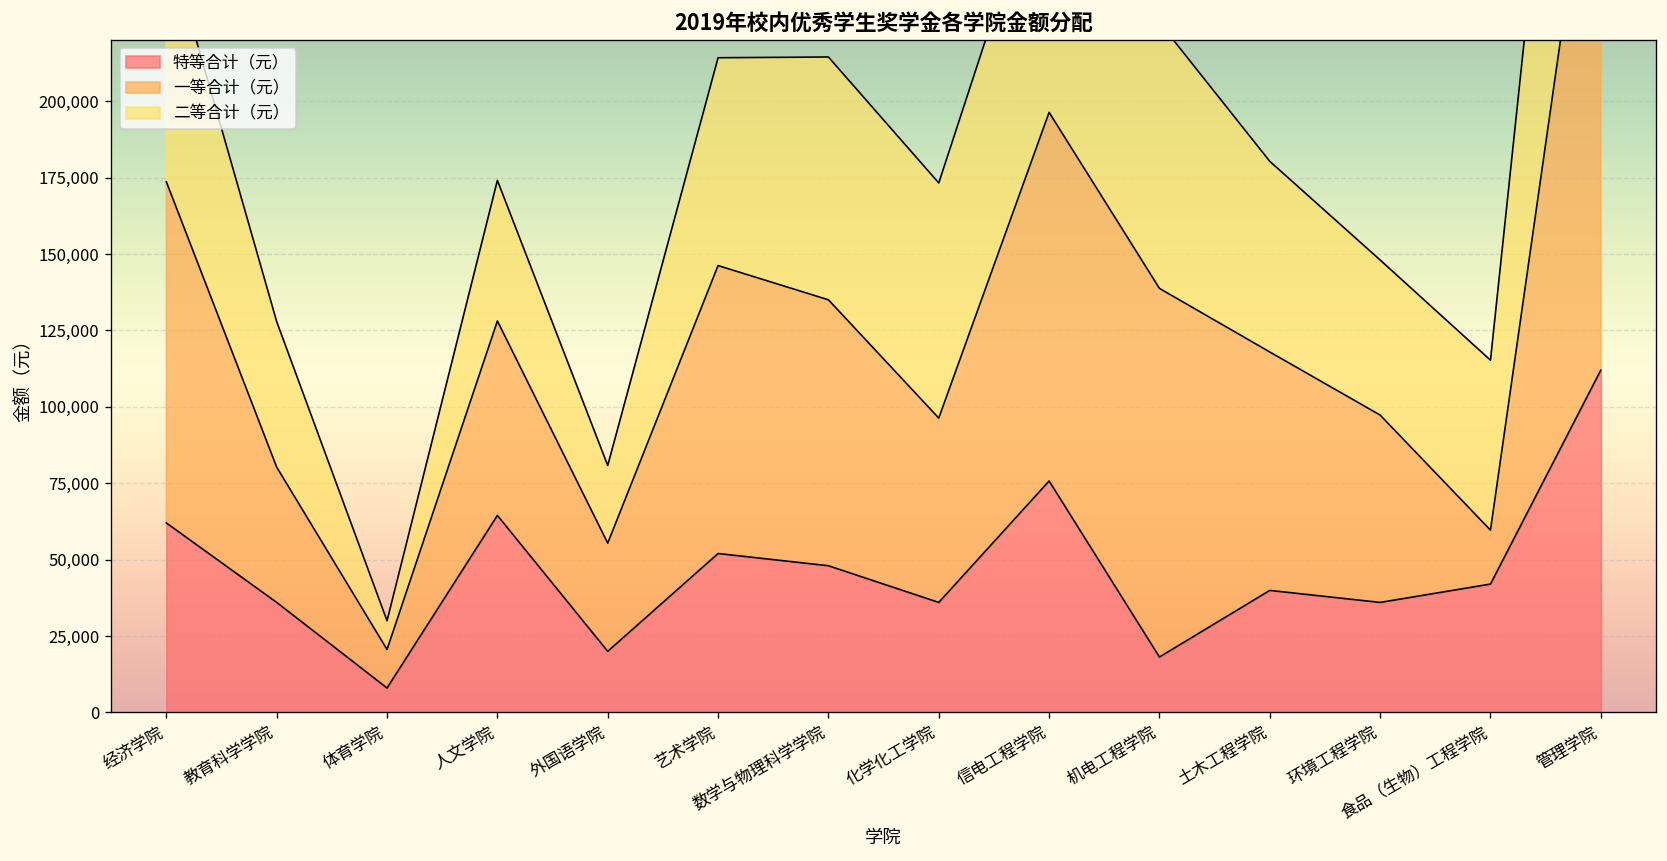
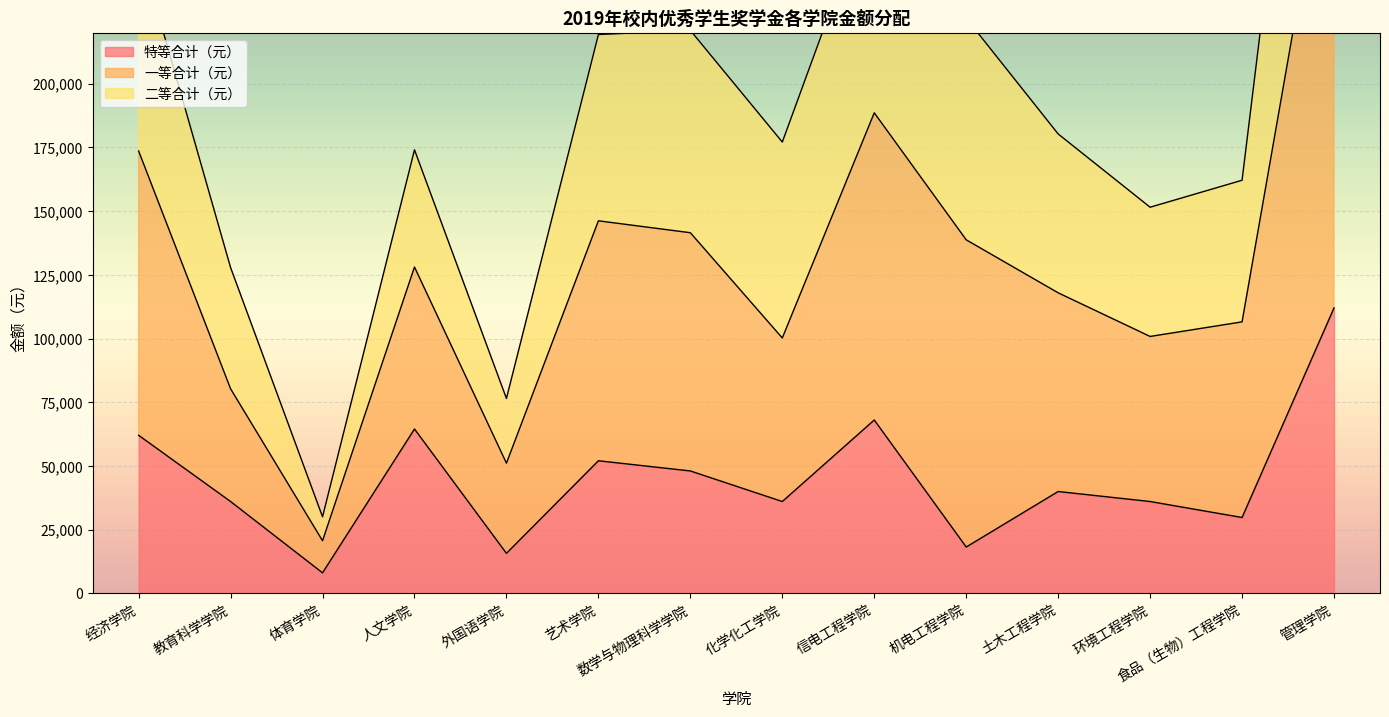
  {
    "特等合计（元）": {
      "经济学院": "62,000",
      "教育科学学院": "36,000",
      "体育学院": "8,000",
      "人文学院": "64,000",
-     "外国语学院": "20,000",
+     "外国语学院": "16,000",
      "艺术学院": "52,000",
      "数学与物理科学学院": "48,000",
      "化学化工学院": "36,000",
-     "信电工程学院": "76,000",
+     "信电工程学院": "68,000",
      "机电工程学院": "18,000",
      "土木工程学院": "40,000",
      "环境工程学院": "36,000",
-     "食品（生物）工程学院": "42,000",
+     "食品（生物）工程学院": "30,000",
      "管理学院": "112,000"
    },
    "一等合计（元）": {
      "经济学院": "112,000",
      "教育科学学院": "44,000",
      "体育学院": "13,000",
      "人文学院": "64,000",
      "外国语学院": "35,000",
      "艺术学院": "94,000",
-     "数学与物理科学学院": "87,000",
-     "化学化工学院": "60,000",
+     "数学与物理科学学院": "94,000",
+     "化学化工学院": "64,000",
      "信电工程学院": "121,000",
      "机电工程学院": "121,000",
      "土木工程学院": "78,000",
-     "环境工程学院": "61,000",
-     "食品（生物）工程学院": "18,000"
+     "环境工程学院": "65,000",
+     "食品（生物）工程学院": "77,000"
    },
    "二等合计（元）": {
      "教育科学学院": "48,000",
      "体育学院": "9,000",
      "人文学院": "46,000",
      "外国语学院": "25,000",
-     "艺术学院": "68,000",
+     "艺术学院": "73,000",
      "化学化工学院": "77,000",
      "土木工程学院": "62,000",
      "环境工程学院": "51,000",
      "食品（生物）工程学院": "56,000"
    }
  }
